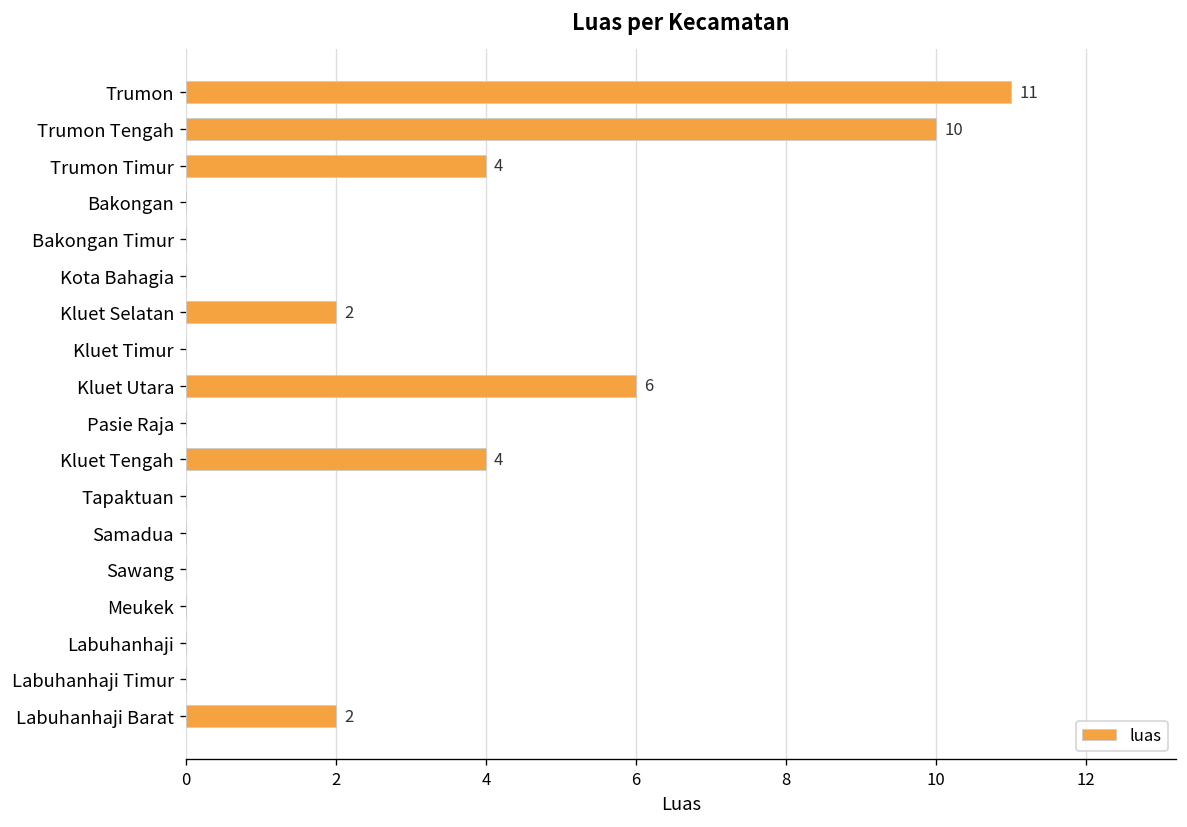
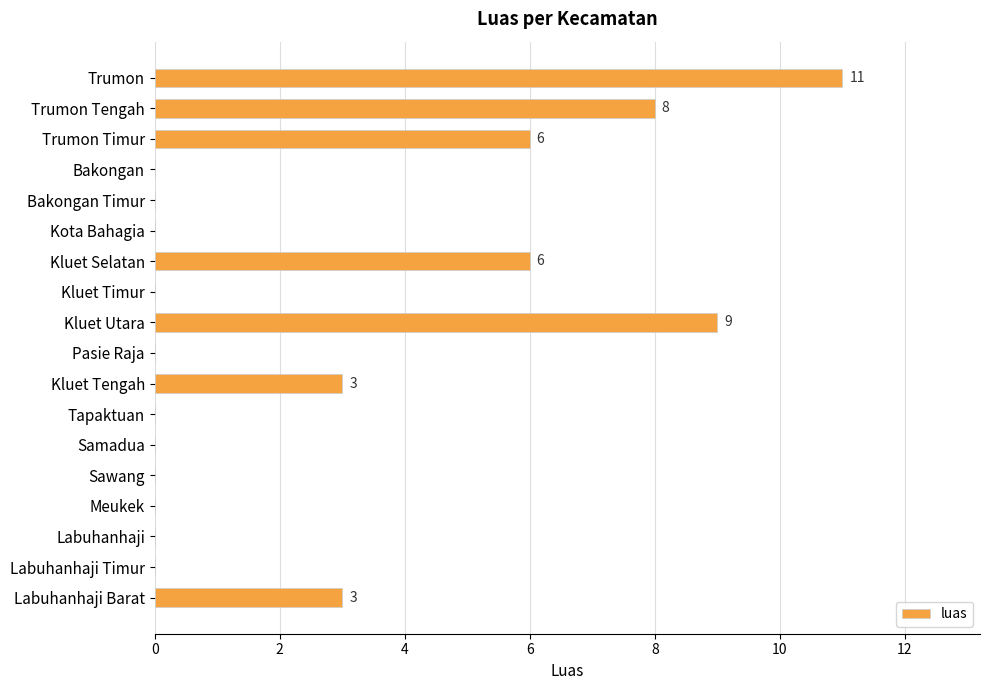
  {
    "Trumon": 11,
-   "Trumon Tengah": 10,
-   "Trumon Timur": 4,
-   "Kluet Selatan": 2,
-   "Kluet Utara": 6,
-   "Kluet Tengah": 4,
-   "Labuhanhaji Barat": 2
+   "Trumon Tengah": 8,
+   "Trumon Timur": 6,
+   "Kluet Selatan": 6,
+   "Kluet Utara": 9,
+   "Kluet Tengah": 3,
+   "Labuhanhaji Barat": 3
  }
